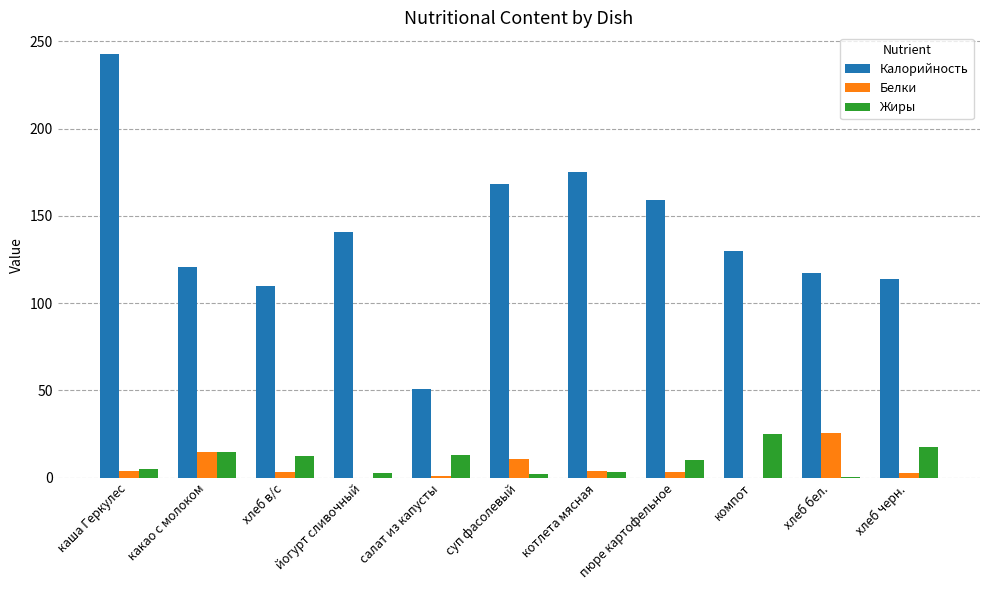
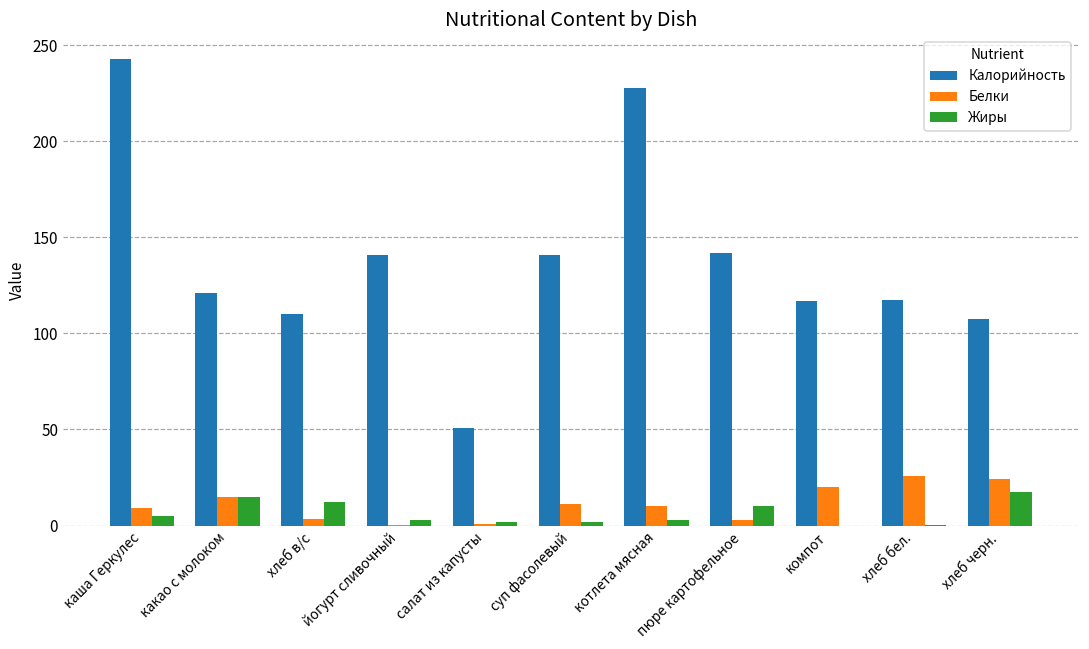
  {
    "Калорийность": {
      "каша Геркулес": 243,
      "какао с молоком": 121,
      "хлеб в/с": 110,
      "йогурт сливочный": 141,
      "салат из капусты": 51,
-     "суп фасолевый": 168,
-     "котлета мясная": 175,
-     "пюре картофельное": 159,
-     "компот": 130,
+     "суп фасолевый": 141,
+     "котлета мясная": 228,
+     "пюре картофельное": 142,
+     "компот": 117,
      "хлеб бел.": 117,
-     "хлеб черн.": 114
+     "хлеб черн.": 108
    },
    "Белки": {
-     "каша Геркулес": 4,
+     "каша Геркулес": 9,
      "какао с молоком": 15,
      "хлеб в/с": 3,
      "суп фасолевый": 11,
-     "котлета мясная": 4,
+     "котлета мясная": 10,
      "пюре картофельное": 3,
-     "компот": 0,
+     "компот": 20,
      "хлеб бел.": 26,
-     "хлеб черн.": 3
+     "хлеб черн.": 24
    },
    "Жиры": {
      "каша Геркулес": 5,
      "какао с молоком": 15,
      "хлеб в/с": 12,
      "йогурт сливочный": 3,
-     "салат из капусты": 13,
+     "салат из капусты": 2,
      "суп фасолевый": 2,
      "котлета мясная": 3,
      "пюре картофельное": 10,
-     "компот": 25,
+     "компот": 0,
      "хлеб черн.": 17
    }
  }
